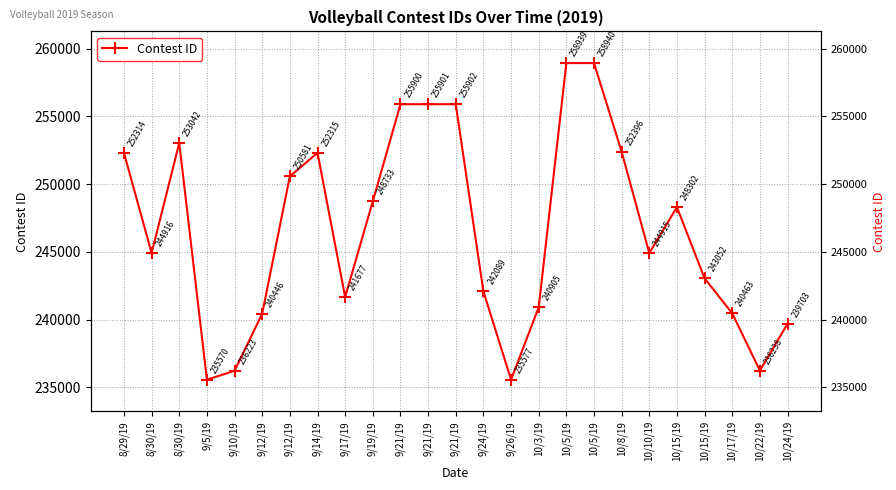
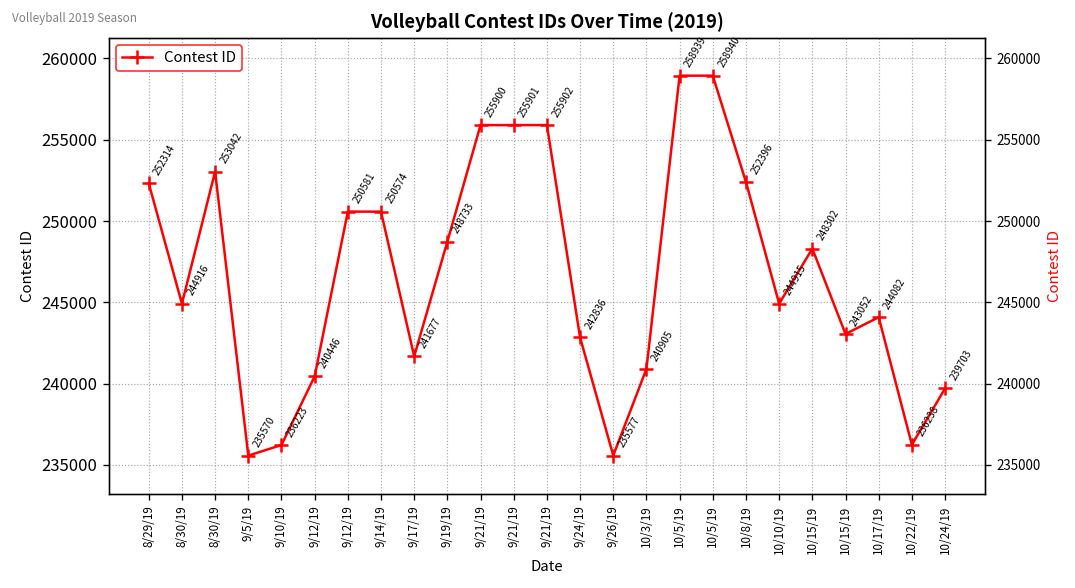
  {
    "8/29/19": 252314,
    "9/5/19": 235570,
    "9/10/19": 236223,
-   "9/14/19": 252315,
+   "9/14/19": 250574,
    "9/17/19": 241677,
    "9/19/19": 248733,
-   "9/24/19": 242089,
+   "9/24/19": 242836,
    "9/26/19": 235577,
    "10/3/19": 240905,
    "10/8/19": 252396,
    "10/10/19": 244915,
-   "10/17/19": 240463,
+   "10/17/19": 244082,
    "10/22/19": 236238,
    "10/24/19": 239703
  }
